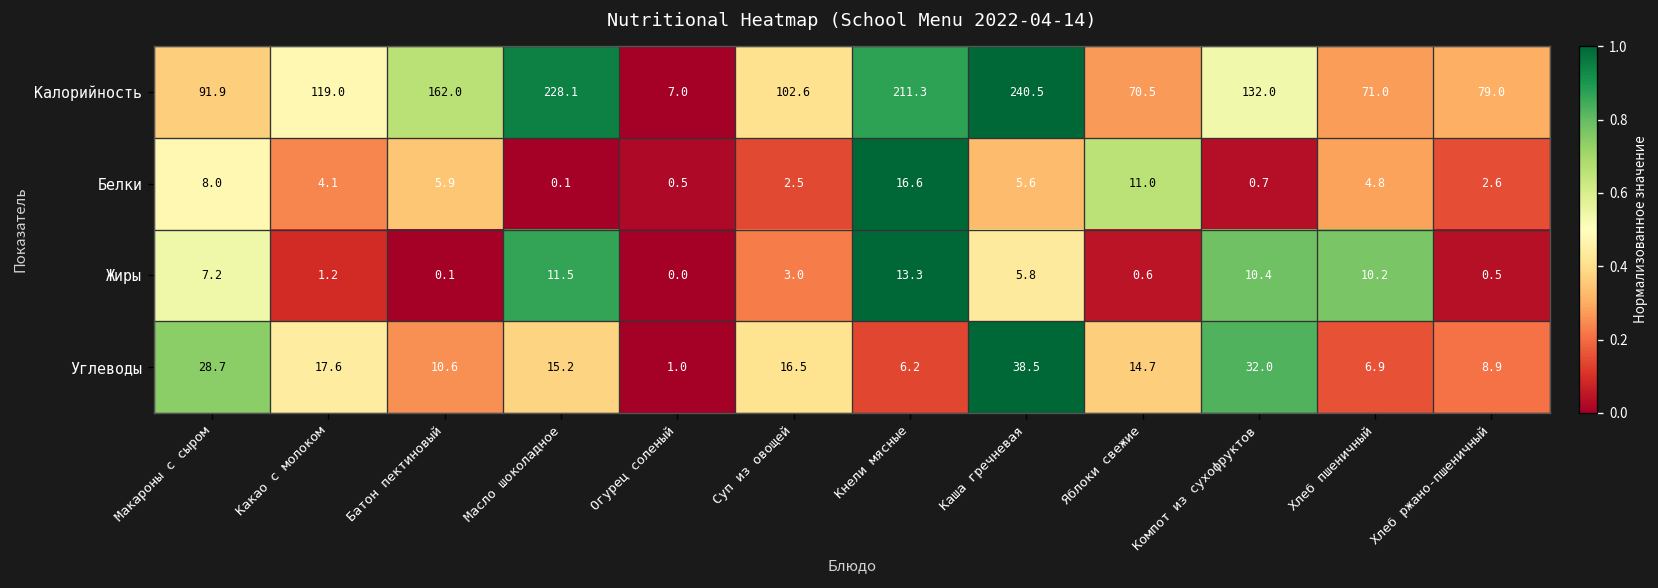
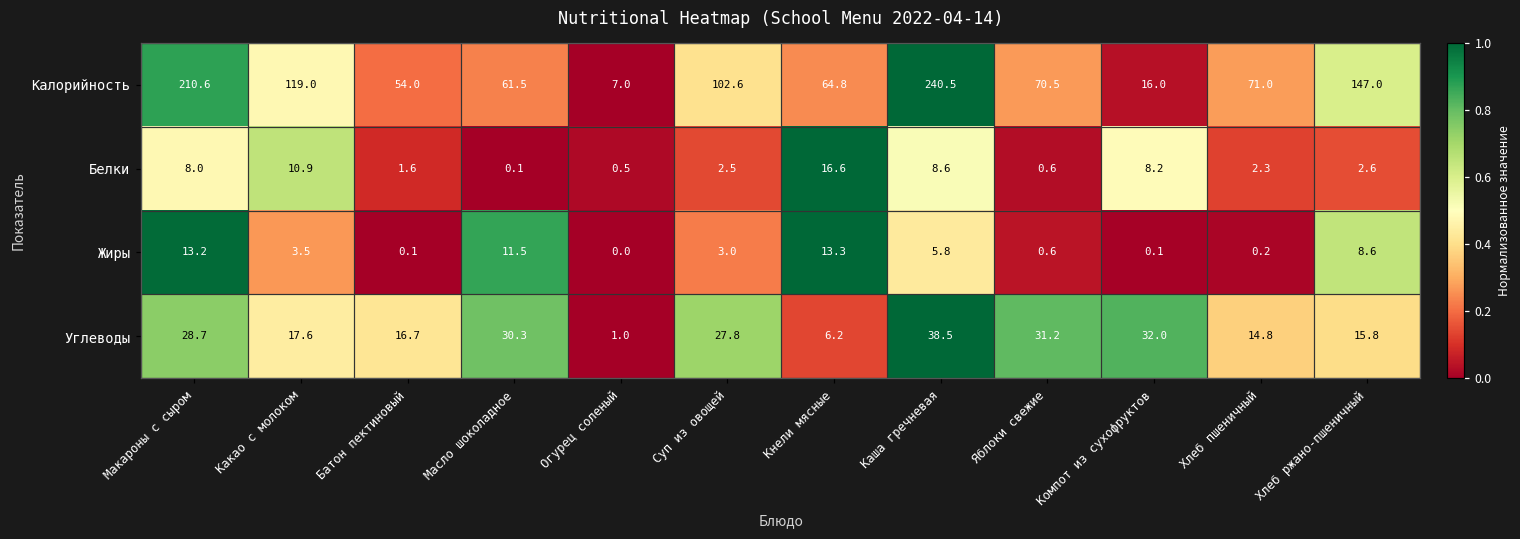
  {
    "Калорийность": {
-     "Макароны с сыром": 91.9,
+     "Макароны с сыром": 210.6,
      "Какао с молоком": 119.0,
-     "Батон пектиновый": 162.0,
-     "Масло шоколадное": 228.1,
+     "Батон пектиновый": 54.0,
+     "Масло шоколадное": 61.5,
      "Огурец соленый": 7.0,
      "Суп из овощей": 102.6,
-     "Кнели мясные": 211.3,
+     "Кнели мясные": 64.8,
      "Каша гречневая": 240.5,
      "Яблоки свежие": 70.5,
-     "Компот из сухофруктов": 132.0,
+     "Компот из сухофруктов": 16.0,
      "Хлеб пшеничный": 71.0,
-     "Хлеб ржано-пшеничный": 79.0
+     "Хлеб ржано-пшеничный": 147.0
    },
    "Белки": {
      "Макароны с сыром": 8.0,
-     "Какао с молоком": 4.1,
-     "Батон пектиновый": 5.9,
+     "Какао с молоком": 10.9,
+     "Батон пектиновый": 1.6,
      "Масло шоколадное": 0.1,
      "Огурец соленый": 0.5,
      "Суп из овощей": 2.5,
      "Кнели мясные": 16.6,
-     "Каша гречневая": 5.6,
-     "Яблоки свежие": 11.0,
-     "Компот из сухофруктов": 0.7,
-     "Хлеб пшеничный": 4.8,
+     "Каша гречневая": 8.6,
+     "Яблоки свежие": 0.6,
+     "Компот из сухофруктов": 8.2,
+     "Хлеб пшеничный": 2.3,
      "Хлеб ржано-пшеничный": 2.6
    },
    "Жиры": {
-     "Макароны с сыром": 7.2,
-     "Какао с молоком": 1.2,
+     "Макароны с сыром": 13.2,
+     "Какао с молоком": 3.5,
      "Батон пектиновый": 0.1,
      "Масло шоколадное": 11.5,
      "Огурец соленый": 0.0,
      "Суп из овощей": 3.0,
      "Кнели мясные": 13.3,
      "Каша гречневая": 5.8,
      "Яблоки свежие": 0.6,
-     "Компот из сухофруктов": 10.4,
-     "Хлеб пшеничный": 10.2,
-     "Хлеб ржано-пшеничный": 0.5
+     "Компот из сухофруктов": 0.1,
+     "Хлеб пшеничный": 0.2,
+     "Хлеб ржано-пшеничный": 8.6
    },
    "Углеводы": {
      "Макароны с сыром": 28.7,
      "Какао с молоком": 17.6,
-     "Батон пектиновый": 10.6,
-     "Масло шоколадное": 15.2,
+     "Батон пектиновый": 16.7,
+     "Масло шоколадное": 30.3,
      "Огурец соленый": 1.0,
-     "Суп из овощей": 16.5,
+     "Суп из овощей": 27.8,
      "Кнели мясные": 6.2,
      "Каша гречневая": 38.5,
-     "Яблоки свежие": 14.7,
+     "Яблоки свежие": 31.2,
      "Компот из сухофруктов": 32.0,
-     "Хлеб пшеничный": 6.9,
-     "Хлеб ржано-пшеничный": 8.9
+     "Хлеб пшеничный": 14.8,
+     "Хлеб ржано-пшеничный": 15.8
    }
  }
